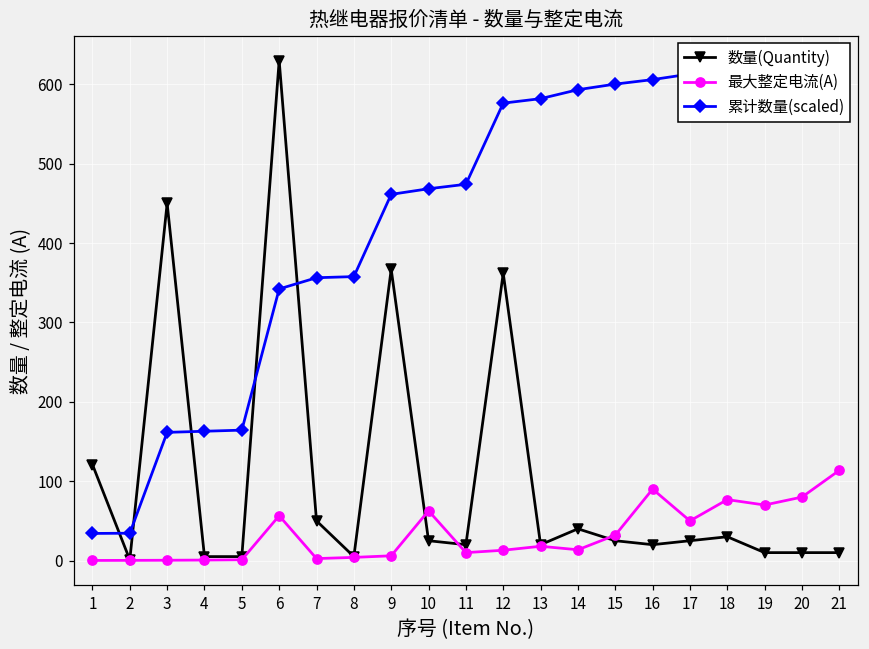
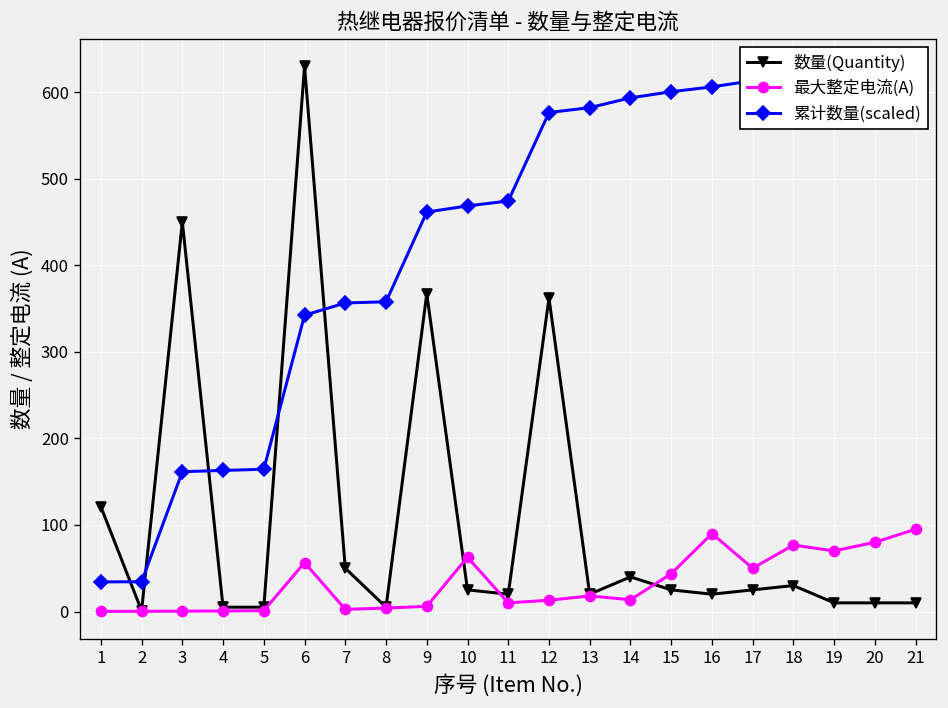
  {
    "数量(Quantity)": {
      "1": 120,
      "3": 450,
      "4": 10,
      "5": 10,
      "6": 630,
      "7": 50,
      "9": 370,
      "10": 30,
      "11": 20,
      "12": 360,
      "14": 40,
      "15": 30,
      "16": 20,
      "17": 30,
      "18": 30,
      "19": 10,
      "20": 10,
      "21": 10
    },
    "最大整定电流(A)": {
      "1": 0,
      "3": 0,
      "4": 0,
      "5": 0,
      "6": 60,
      "7": 0,
      "9": 10,
      "10": 60,
      "11": 10,
      "12": 10,
      "14": 10,
-     "15": 30,
+     "15": 40,
      "16": 90,
      "17": 50,
      "18": 80,
      "19": 70,
      "20": 80,
-     "21": 110
+     "21": 100
    },
    "累计数量(scaled)": {
      "1": 30,
      "2": 30,
      "3": 160,
      "4": 160,
      "5": 160,
      "6": 340,
      "7": 360,
      "8": 360,
      "9": 460,
      "10": 470,
      "11": 470,
      "12": 580,
      "13": 580,
      "14": 590,
      "15": 600,
      "16": 610
    }
  }
